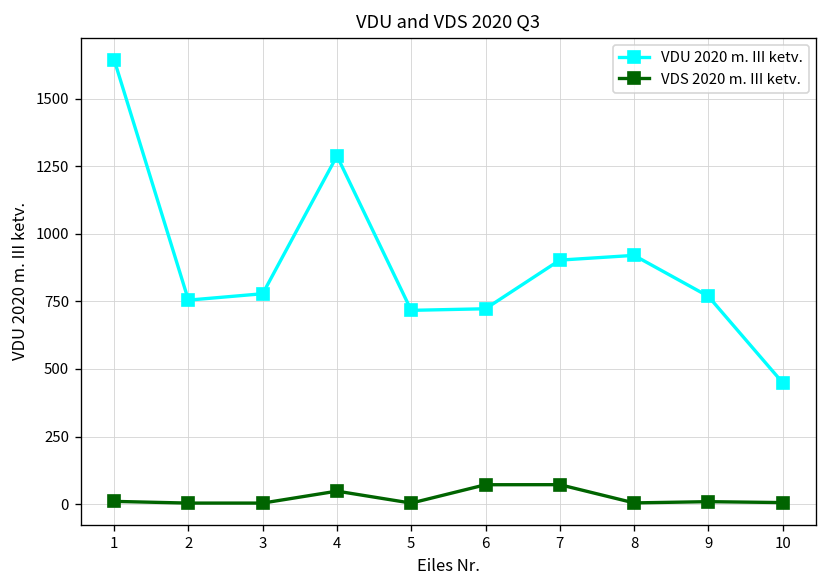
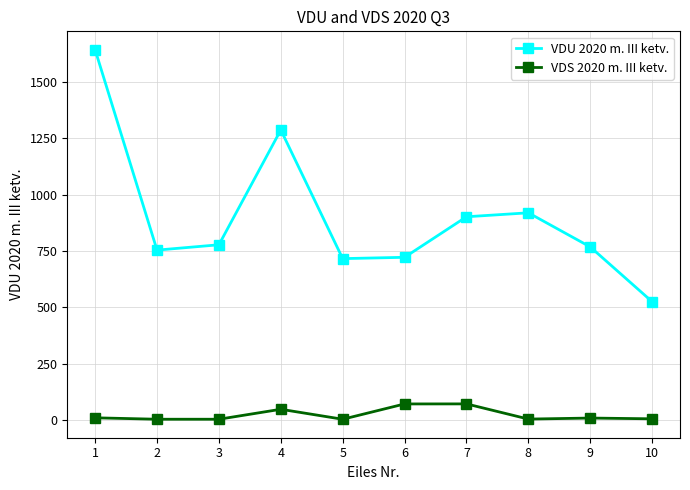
  {
    "VDU 2020 m. III ketv.": {
      "1": 1640,
      "2": 750,
      "3": 780,
      "4": 1290,
      "5": 720,
      "6": 720,
      "7": 900,
      "8": 920,
      "9": 770,
-     "10": 450
+     "10": 530
    },
    "VDS 2020 m. III ketv.": {
      "1": 10,
      "2": 0,
      "3": 0,
      "4": 50,
      "5": 0,
      "6": 70,
      "7": 70,
      "8": 0,
      "9": 10,
      "10": 10
    }
  }
